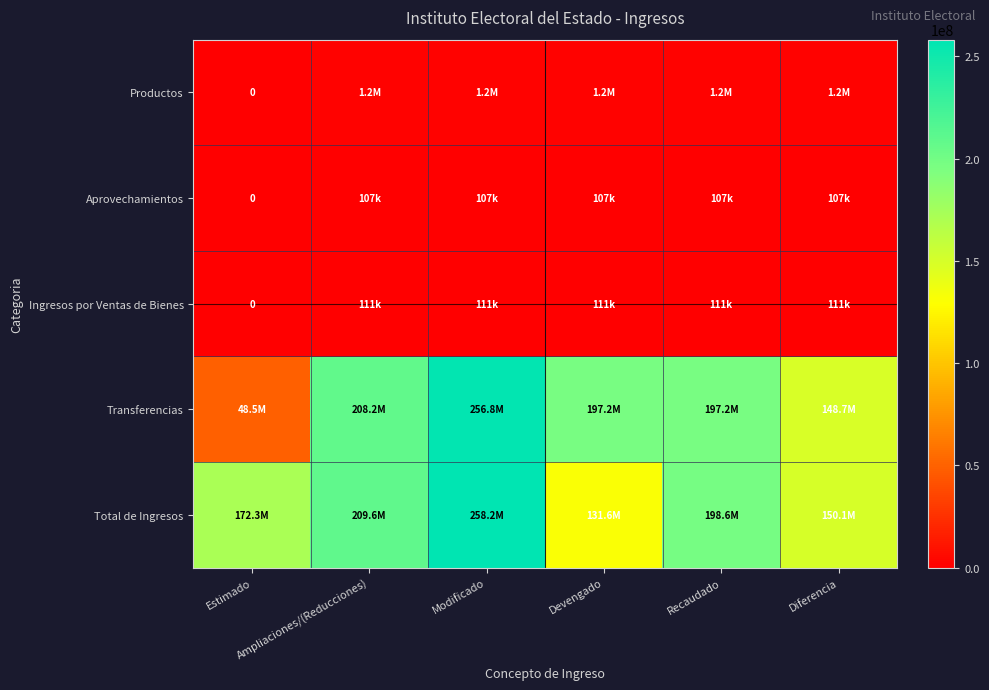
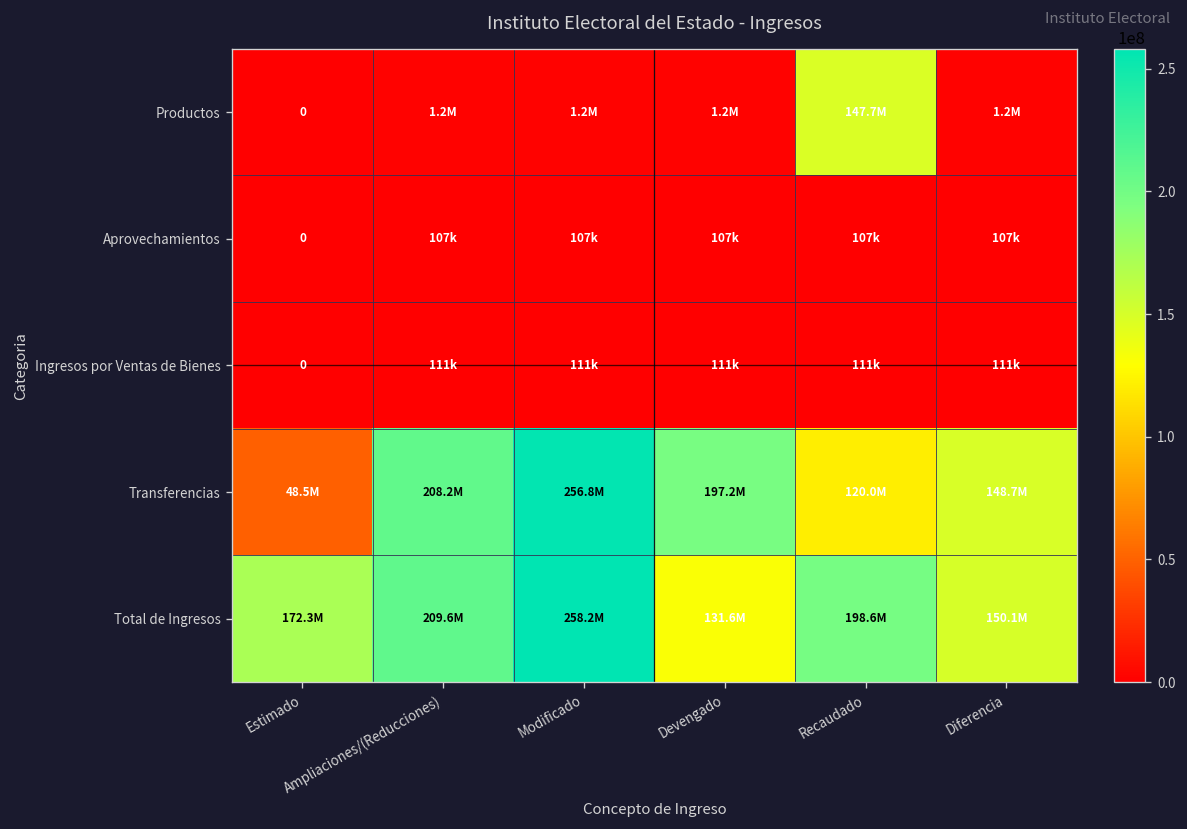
  {
    "Productos": {
      "Estimado": "0",
      "Ampliaciones/(Reducciones)": "1.2M",
      "Modificado": "1.2M",
      "Devengado": "1.2M",
-     "Recaudado": "1.2M",
+     "Recaudado": "147.7M",
      "Diferencia": "1.2M"
    },
    "Aprovechamientos": {
      "Estimado": "0",
      "Ampliaciones/(Reducciones)": "107k",
      "Modificado": "107k",
      "Devengado": "107k",
      "Recaudado": "107k",
      "Diferencia": "107k"
    },
    "Ingresos por Ventas de Bienes": {
      "Estimado": "0",
      "Ampliaciones/(Reducciones)": "111k",
      "Modificado": "111k",
      "Devengado": "111k",
      "Recaudado": "111k",
      "Diferencia": "111k"
    },
    "Transferencias": {
      "Estimado": "48.5M",
      "Ampliaciones/(Reducciones)": "208.2M",
      "Modificado": "256.8M",
      "Devengado": "197.2M",
-     "Recaudado": "197.2M",
+     "Recaudado": "120.0M",
      "Diferencia": "148.7M"
    },
    "Total de Ingresos": {
      "Estimado": "172.3M",
      "Ampliaciones/(Reducciones)": "209.6M",
      "Modificado": "258.2M",
      "Devengado": "131.6M",
      "Recaudado": "198.6M",
      "Diferencia": "150.1M"
    }
  }
